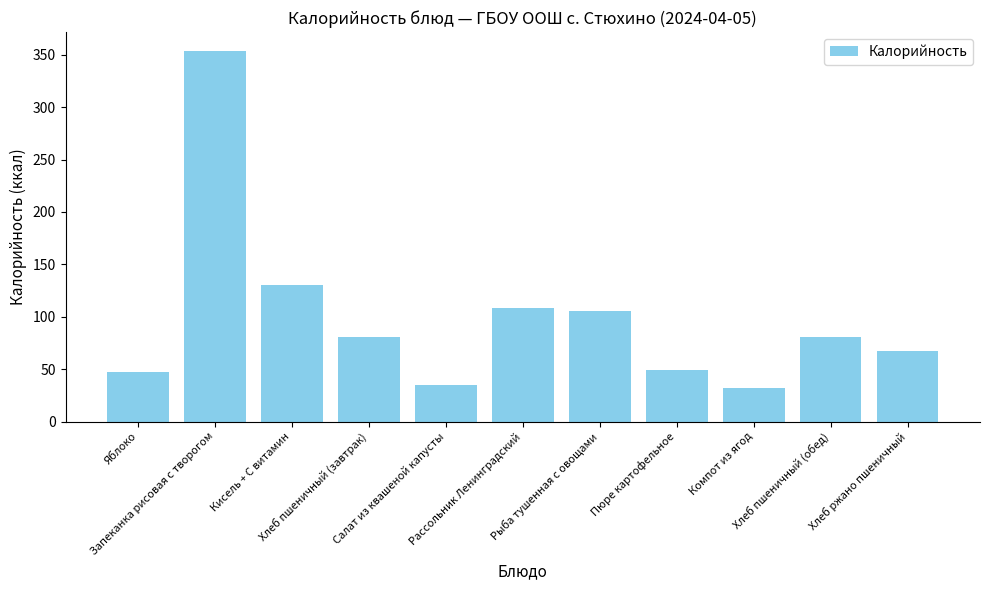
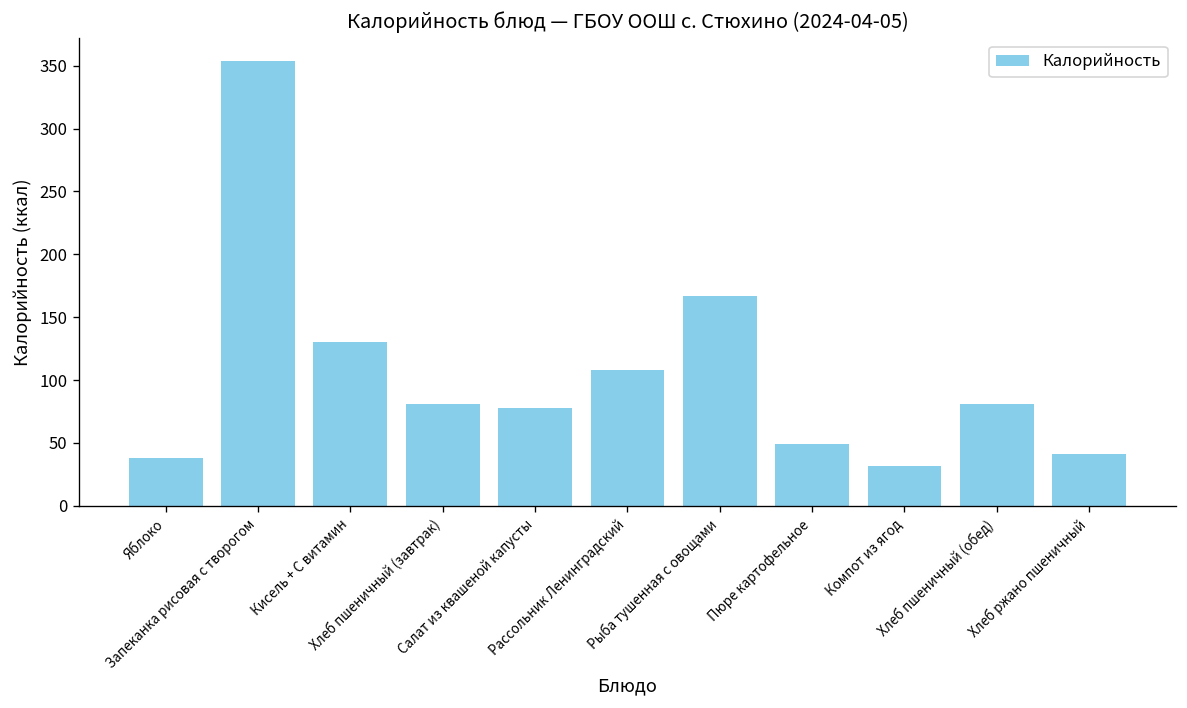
  {
-   "Яблоко": 47,
+   "Яблоко": 38,
    "Запеканка рисовая с творогом": 354,
    "Кисель + С витамин": 130,
    "Хлеб пшеничный (завтрак)": 81,
-   "Салат из квашеной капусты": 35,
+   "Салат из квашеной капусты": 78,
    "Рассольник Ленинградский": 108,
-   "Рыба тушенная с овощами": 105,
+   "Рыба тушенная с овощами": 167,
    "Пюре картофельное": 49,
    "Компот из ягод": 32,
    "Хлеб пшеничный (обед)": 81,
-   "Хлеб ржано пшеничный": 67
+   "Хлеб ржано пшеничный": 41
  }
